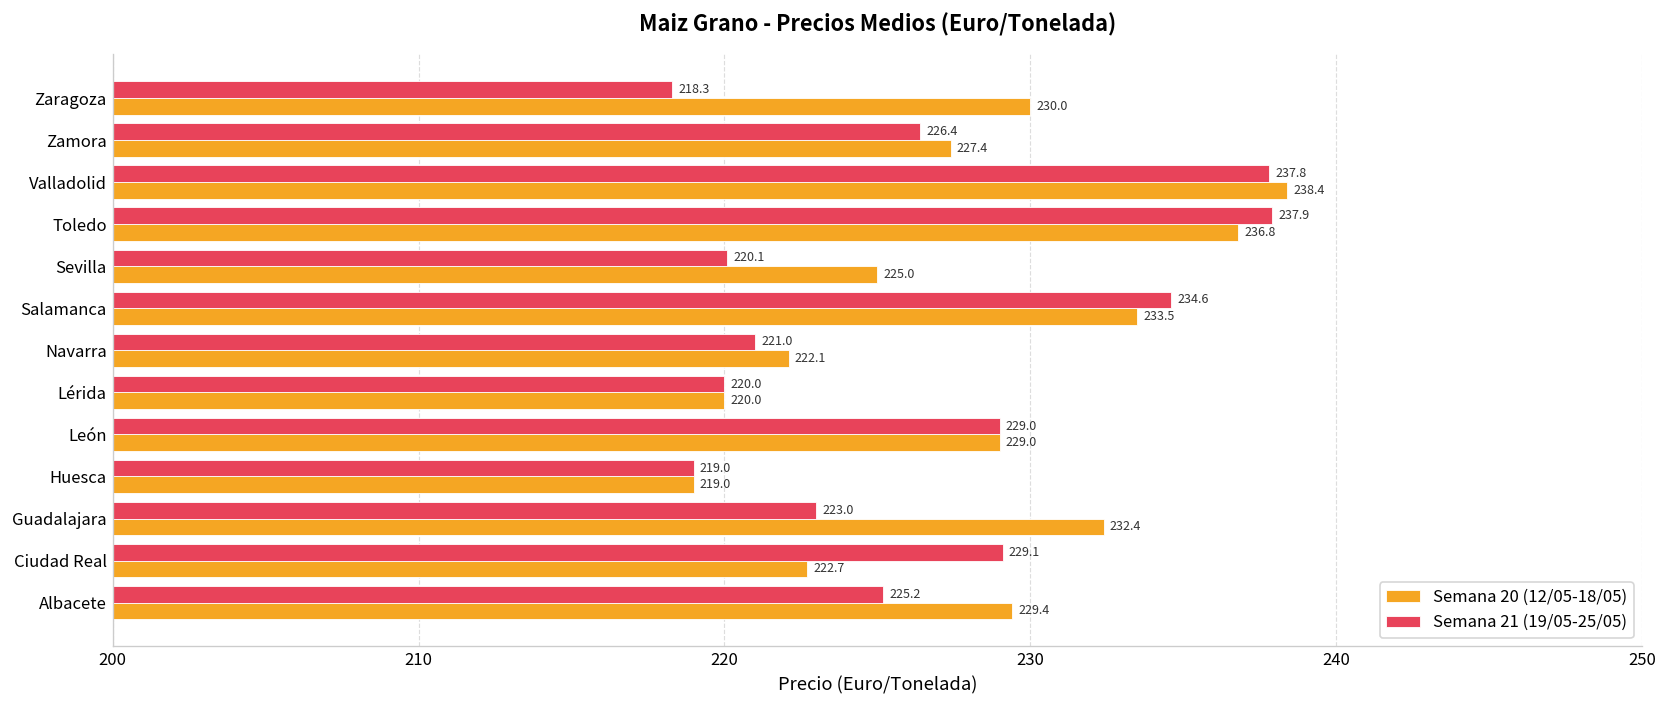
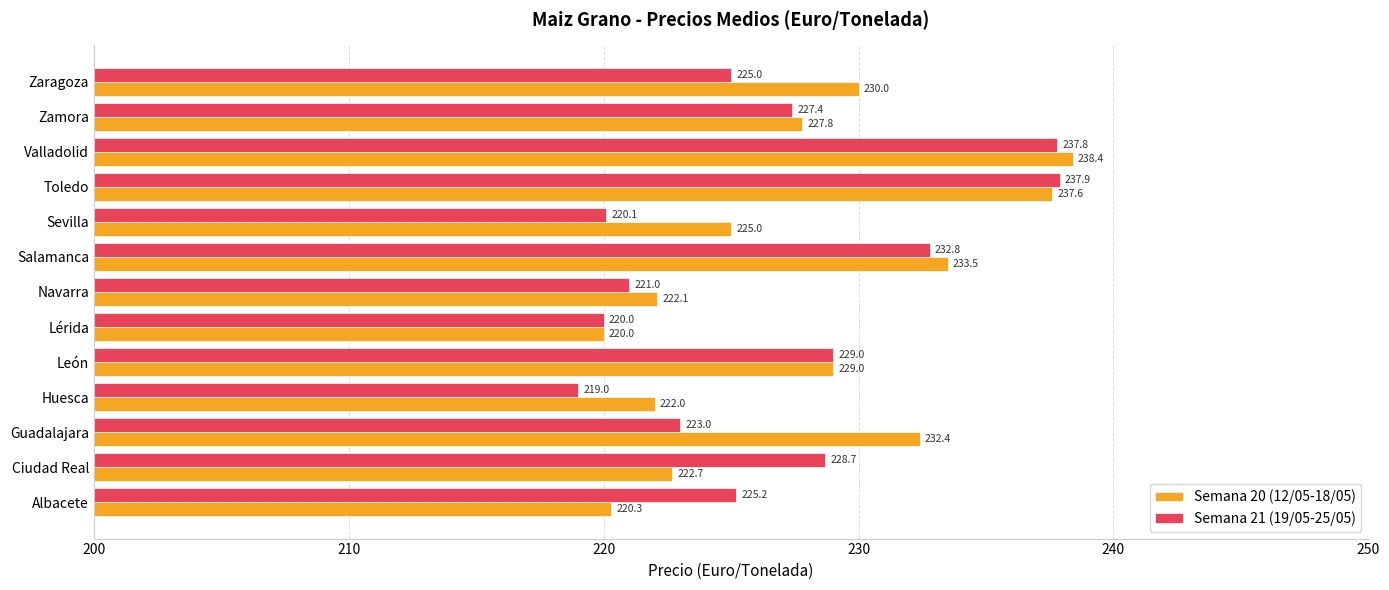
  {
    "Semana 20 (12/05-18/05)": {
      "Zaragoza": 230.0,
-     "Zamora": 227.4,
+     "Zamora": 227.8,
      "Valladolid": 238.4,
-     "Toledo": 236.8,
+     "Toledo": 237.6,
      "Sevilla": 225.0,
      "Salamanca": 233.5,
      "Navarra": 222.1,
      "Lérida": 220.0,
      "León": 229.0,
-     "Huesca": 219.0,
+     "Huesca": 222.0,
      "Guadalajara": 232.4,
      "Ciudad Real": 222.7,
-     "Albacete": 229.4
+     "Albacete": 220.3
    },
    "Semana 21 (19/05-25/05)": {
-     "Zaragoza": 218.3,
-     "Zamora": 226.4,
+     "Zaragoza": 225.0,
+     "Zamora": 227.4,
      "Valladolid": 237.8,
      "Toledo": 237.9,
      "Sevilla": 220.1,
-     "Salamanca": 234.6,
+     "Salamanca": 232.8,
      "Navarra": 221.0,
      "Lérida": 220.0,
      "León": 229.0,
      "Huesca": 219.0,
      "Guadalajara": 223.0,
-     "Ciudad Real": 229.1,
+     "Ciudad Real": 228.7,
      "Albacete": 225.2
    }
  }
